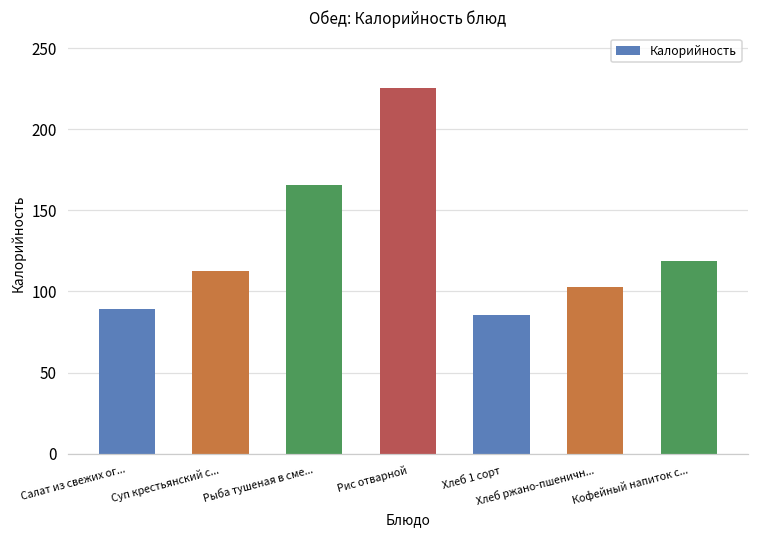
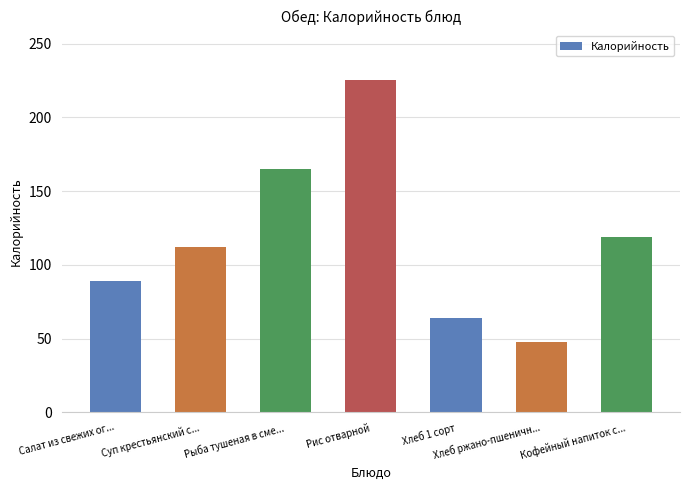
  {
    "Салат из свежих ог...": 89,
    "Суп крестьянский с...": 112,
    "Рыба тушеная в сме...": 165,
    "Рис отварной": 225,
-   "Хлеб 1 сорт": 86,
-   "Хлеб ржано-пшеничн...": 103,
+   "Хлеб 1 сорт": 64,
+   "Хлеб ржано-пшеничн...": 48,
    "Кофейный напиток с...": 119
  }
